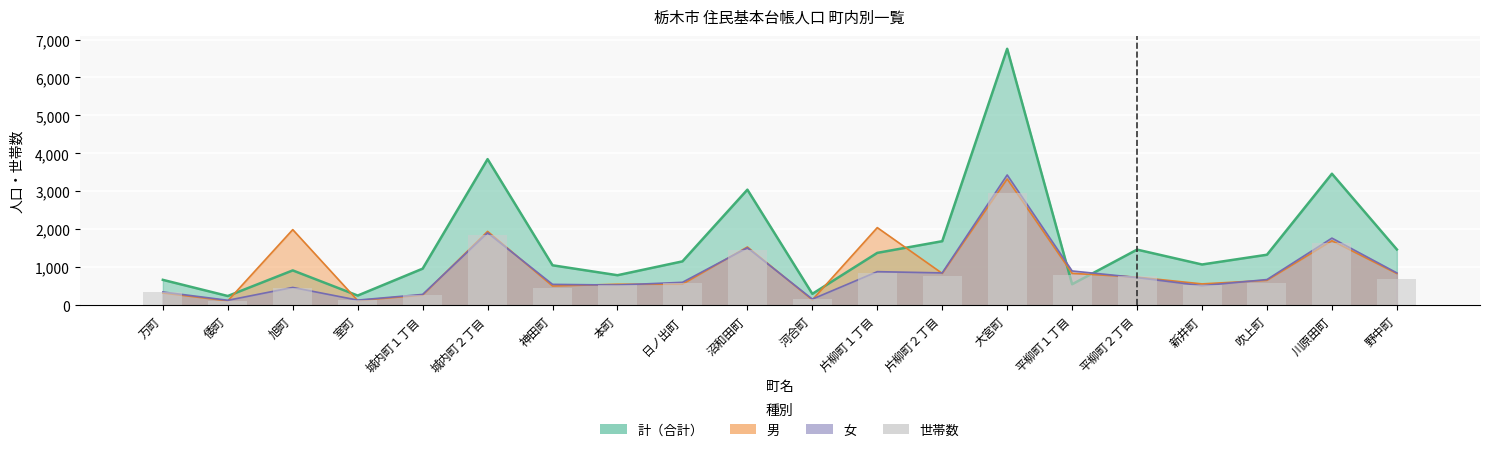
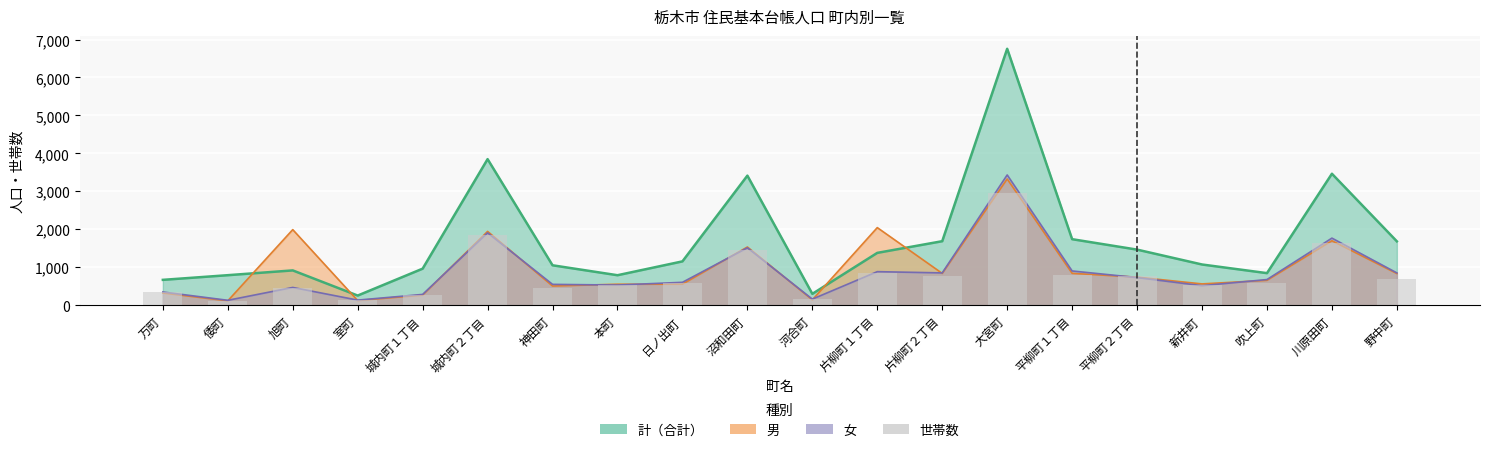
  {
    "計（合計）": {
      "万町": "700",
-     "倭町": "200",
+     "倭町": "800",
      "旭町": "900",
      "室町": "300",
      "城内町１丁目": "1,000",
      "城内町２丁目": "3,800",
      "神田町": "1,100",
      "本町": "800",
      "日ノ出町": "1,200",
-     "沼和田町": "3,000",
+     "沼和田町": "3,400",
      "河合町": "300",
      "片柳町１丁目": "1,400",
      "片柳町２丁目": "1,700",
      "大宮町": "6,800",
-     "平柳町１丁目": "600",
+     "平柳町１丁目": "1,700",
      "平柳町２丁目": "1,500",
      "新井町": "1,100",
-     "吹上町": "1,300",
+     "吹上町": "800",
      "川原田町": "3,500",
-     "野中町": "1,500"
+     "野中町": "1,700"
    },
    "男": {
      "旭町": "2,000",
      "片柳町１丁目": "2,000",
      "大宮町": "3,300",
      "川原田町": "1,700"
    }
  }
